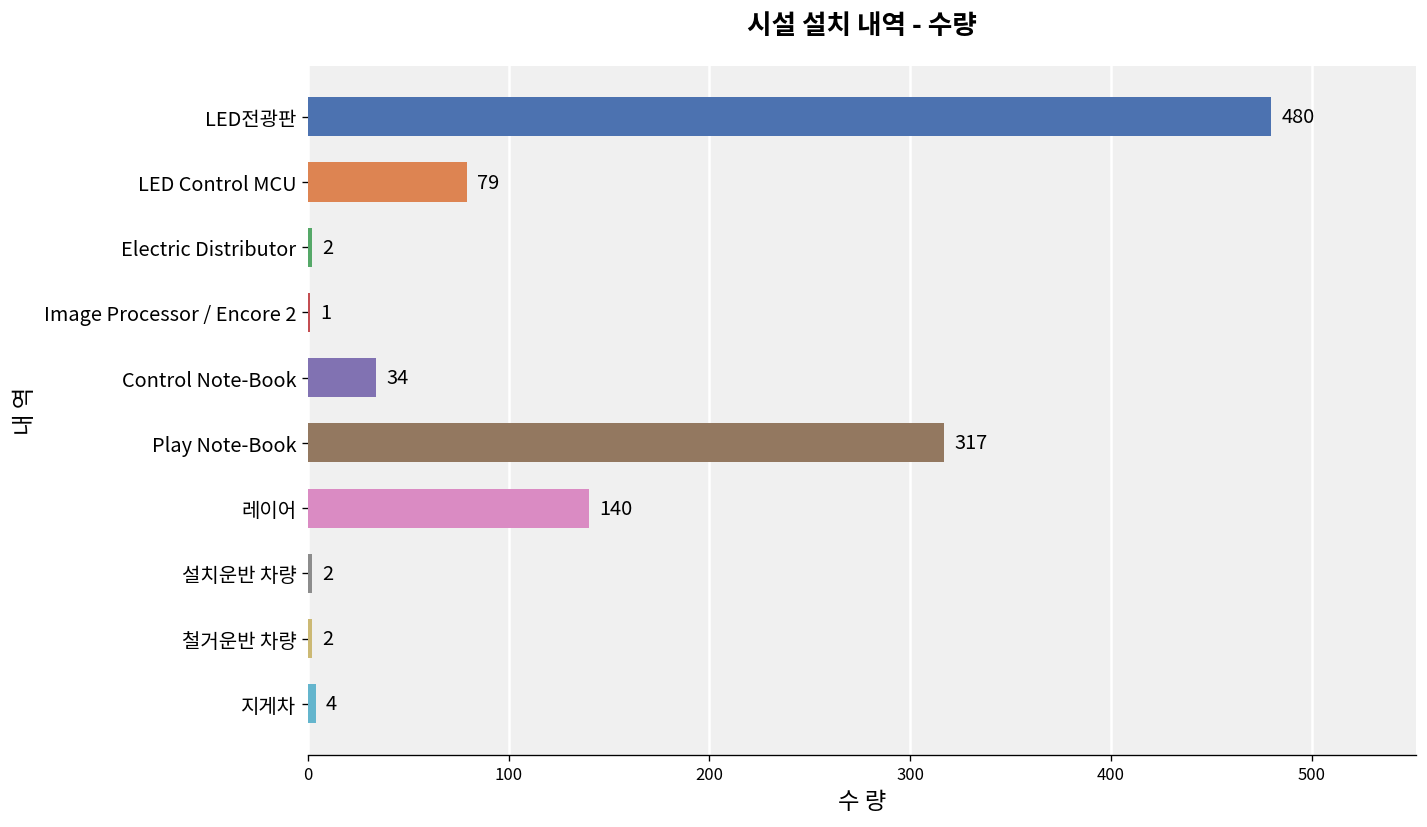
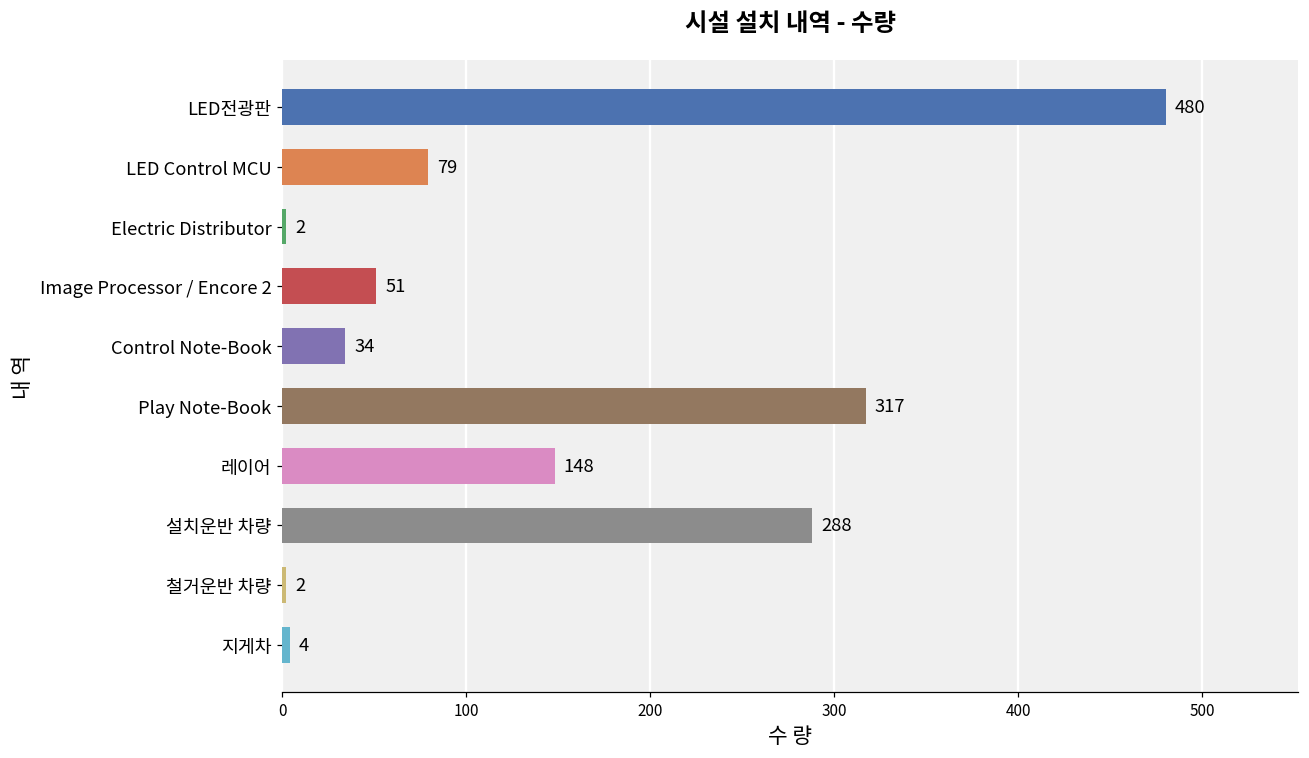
  {
    "LED전광판": 480,
    "LED Control MCU": 79,
    "Electric Distributor": 2,
-   "Image Processor / Encore 2": 1,
+   "Image Processor / Encore 2": 51,
    "Control Note-Book": 34,
    "Play Note-Book": 317,
-   "레이어": 140,
-   "설치운반 차량": 2,
+   "레이어": 148,
+   "설치운반 차량": 288,
    "철거운반 차량": 2,
    "지게차": 4
  }
